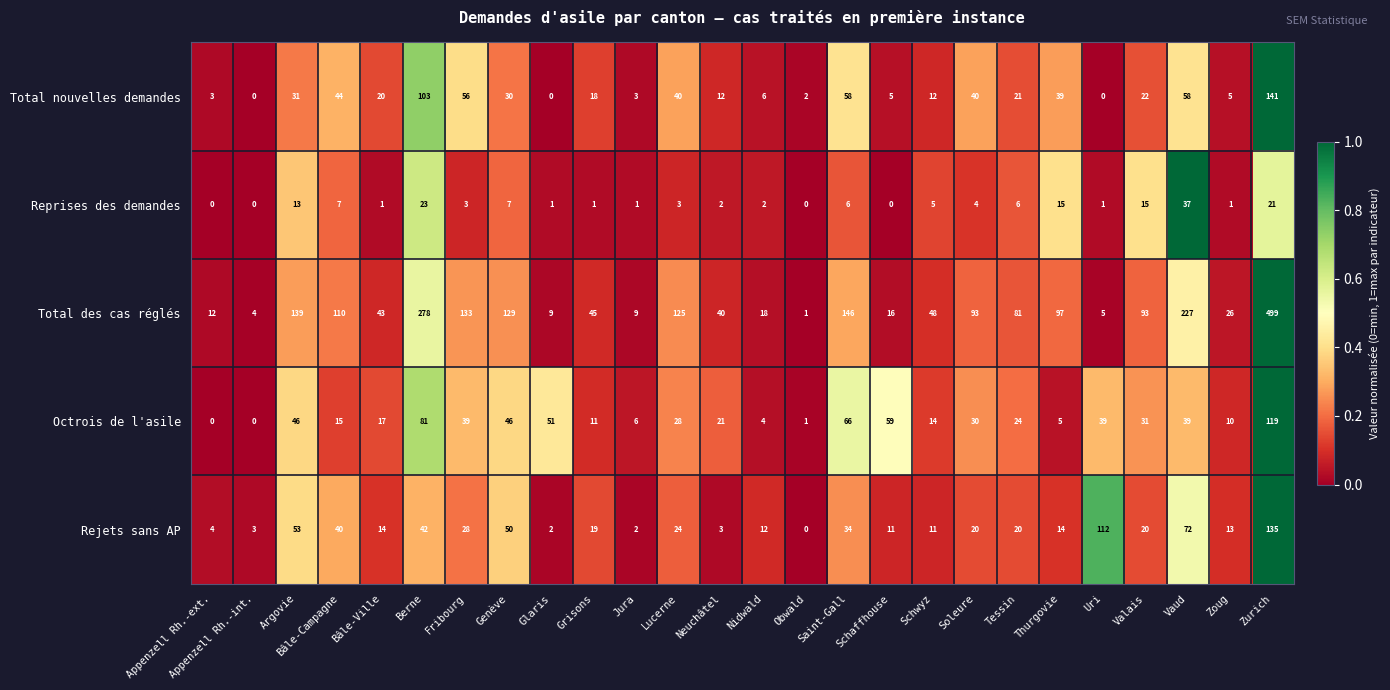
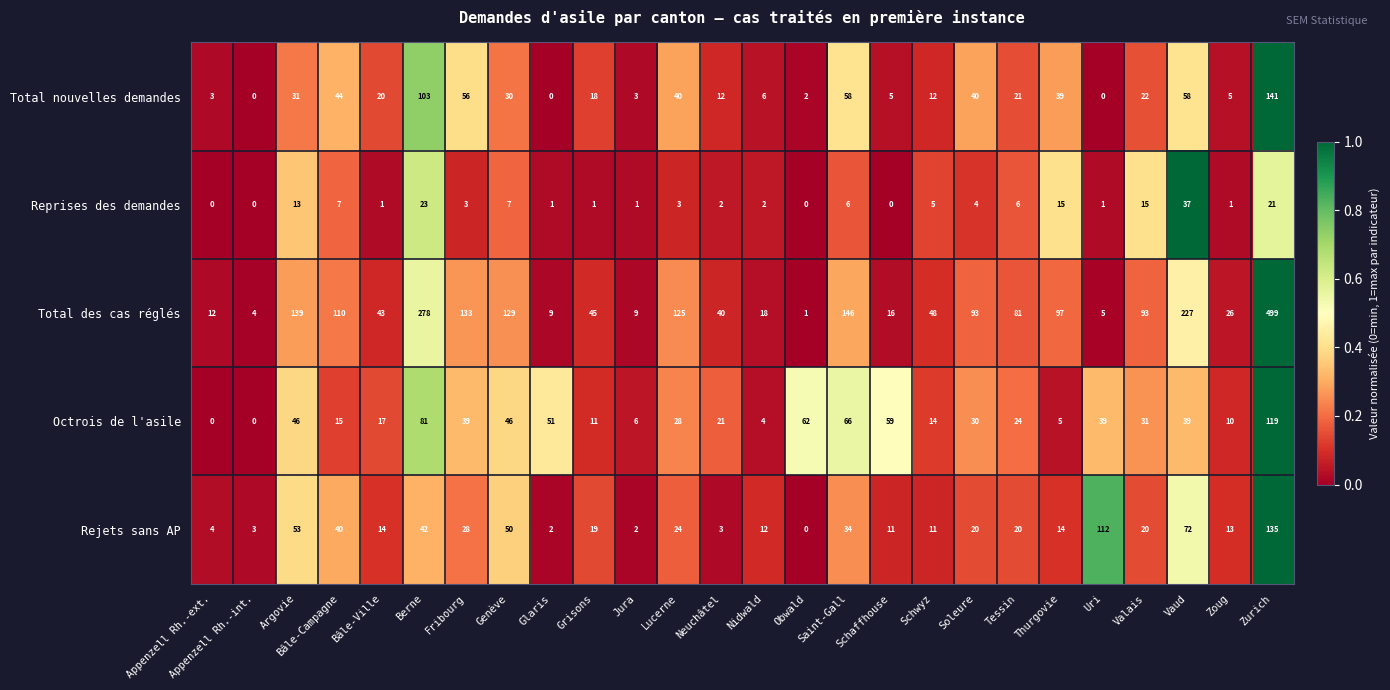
  {
    "Total nouvelles demandes": {
      "Appenzell Rh.-ext.": 3,
      "Appenzell Rh.-int.": 0,
      "Argovie": 31,
      "Bâle-Campagne": 44,
      "Bâle-Ville": 20,
      "Berne": 103,
      "Fribourg": 56,
      "Genève": 30,
      "Glaris": 0,
      "Grisons": 18,
      "Jura": 3,
      "Lucerne": 40,
      "Neuchâtel": 12,
      "Nidwald": 6,
      "Obwald": 2,
      "Saint-Gall": 58,
      "Schaffhouse": 5,
      "Schwyz": 12,
      "Soleure": 40,
      "Tessin": 21,
      "Thurgovie": 39,
      "Uri": 0,
      "Valais": 22,
      "Vaud": 58,
      "Zoug": 5,
      "Zurich": 141
    },
    "Reprises des demandes": {
      "Appenzell Rh.-ext.": 0,
      "Appenzell Rh.-int.": 0,
      "Argovie": 13,
      "Bâle-Campagne": 7,
      "Bâle-Ville": 1,
      "Berne": 23,
      "Fribourg": 3,
      "Genève": 7,
      "Glaris": 1,
      "Grisons": 1,
      "Jura": 1,
      "Lucerne": 3,
      "Neuchâtel": 2,
      "Nidwald": 2,
      "Obwald": 0,
      "Saint-Gall": 6,
      "Schaffhouse": 0,
      "Schwyz": 5,
      "Soleure": 4,
      "Tessin": 6,
      "Thurgovie": 15,
      "Uri": 1,
      "Valais": 15,
      "Vaud": 37,
      "Zoug": 1,
      "Zurich": 21
    },
    "Total des cas réglés": {
      "Appenzell Rh.-ext.": 12,
      "Appenzell Rh.-int.": 4,
      "Argovie": 139,
      "Bâle-Campagne": 110,
      "Bâle-Ville": 43,
      "Berne": 278,
      "Fribourg": 133,
      "Genève": 129,
      "Glaris": 9,
      "Grisons": 45,
      "Jura": 9,
      "Lucerne": 125,
      "Neuchâtel": 40,
      "Nidwald": 18,
      "Obwald": 1,
      "Saint-Gall": 146,
      "Schaffhouse": 16,
      "Schwyz": 48,
      "Soleure": 93,
      "Tessin": 81,
      "Thurgovie": 97,
      "Uri": 5,
      "Valais": 93,
      "Vaud": 227,
      "Zoug": 26,
      "Zurich": 499
    },
    "Octrois de l'asile": {
      "Appenzell Rh.-ext.": 0,
      "Appenzell Rh.-int.": 0,
      "Argovie": 46,
      "Bâle-Campagne": 15,
      "Bâle-Ville": 17,
      "Berne": 81,
      "Fribourg": 39,
      "Genève": 46,
      "Glaris": 51,
      "Grisons": 11,
      "Jura": 6,
      "Lucerne": 28,
      "Neuchâtel": 21,
      "Nidwald": 4,
-     "Obwald": 1,
+     "Obwald": 62,
      "Saint-Gall": 66,
      "Schaffhouse": 59,
      "Schwyz": 14,
      "Soleure": 30,
      "Tessin": 24,
      "Thurgovie": 5,
      "Uri": 39,
      "Valais": 31,
      "Vaud": 39,
      "Zoug": 10,
      "Zurich": 119
    },
    "Rejets sans AP": {
      "Appenzell Rh.-ext.": 4,
      "Appenzell Rh.-int.": 3,
      "Argovie": 53,
      "Bâle-Campagne": 40,
      "Bâle-Ville": 14,
      "Berne": 42,
      "Fribourg": 28,
      "Genève": 50,
      "Glaris": 2,
      "Grisons": 19,
      "Jura": 2,
      "Lucerne": 24,
      "Neuchâtel": 3,
      "Nidwald": 12,
      "Obwald": 0,
      "Saint-Gall": 34,
      "Schaffhouse": 11,
      "Schwyz": 11,
      "Soleure": 20,
      "Tessin": 20,
      "Thurgovie": 14,
      "Uri": 112,
      "Valais": 20,
      "Vaud": 72,
      "Zoug": 13,
      "Zurich": 135
    }
  }
